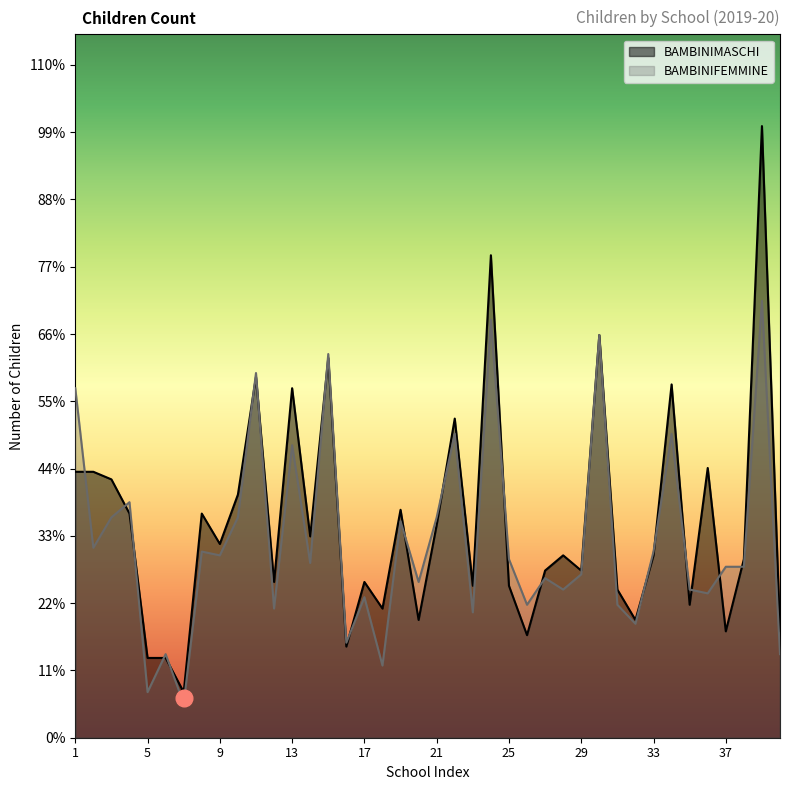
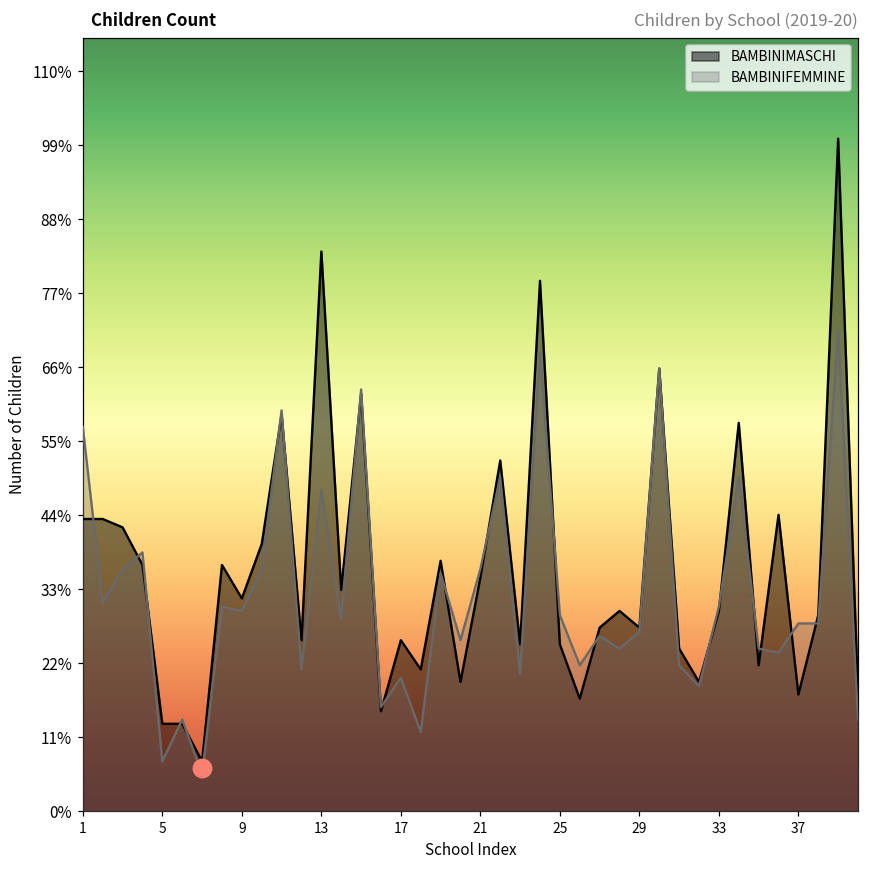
  {
    "BAMBINIMASCHI": {
      "1": "43%",
      "5": "13%",
      "9": "32%",
-     "13": "57%",
+     "13": "83%",
      "17": "25%",
      "21": "35%",
      "25": "25%",
      "29": "27%",
      "33": "30%",
      "37": "17%"
    },
    "BAMBINIFEMMINE": {
      "1": "57%",
      "5": "7%",
      "9": "30%",
      "13": "48%",
-     "17": "23%",
+     "17": "20%",
      "21": "36%",
      "25": "29%",
      "29": "27%",
      "33": "30%",
      "37": "28%"
    }
  }
